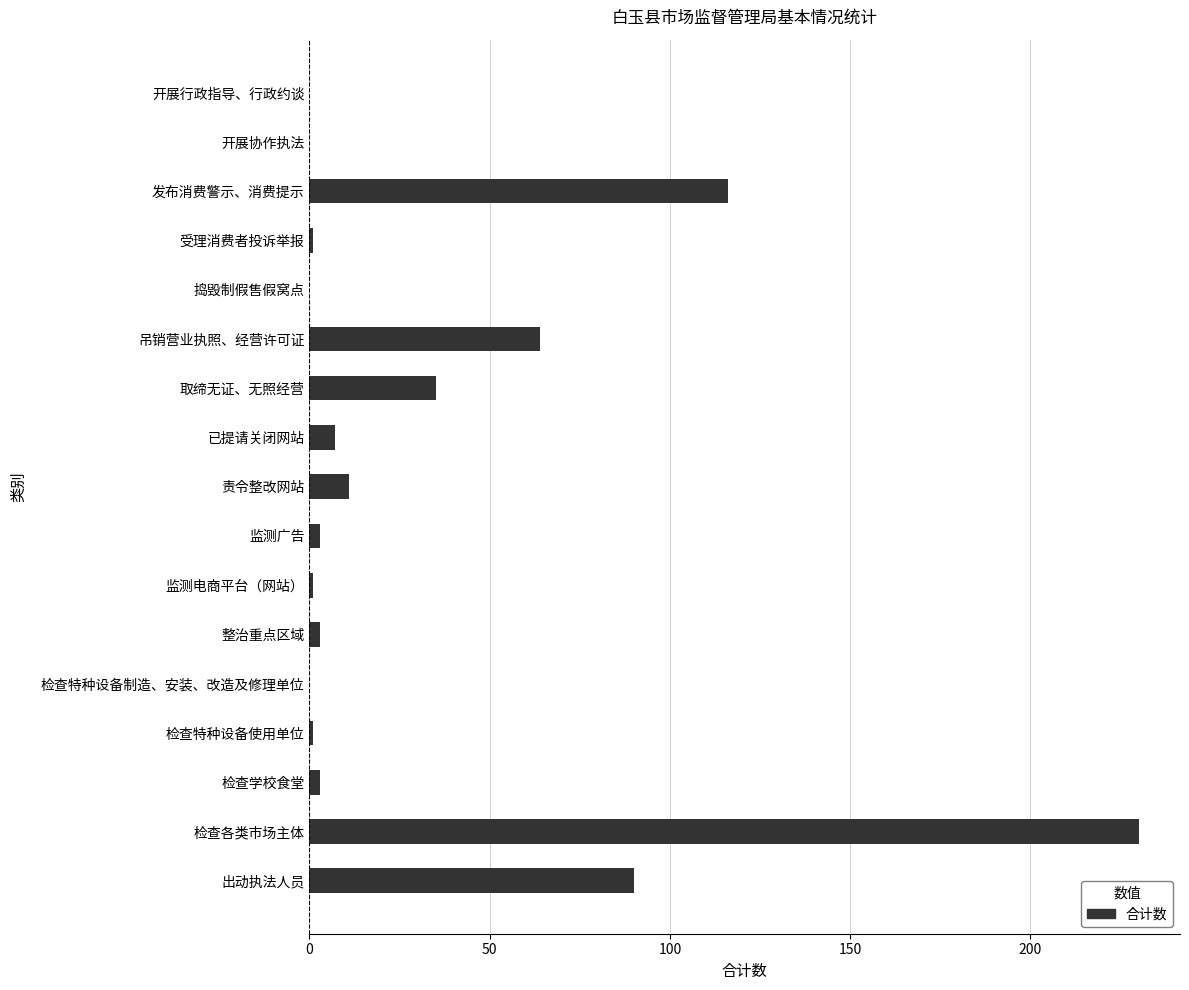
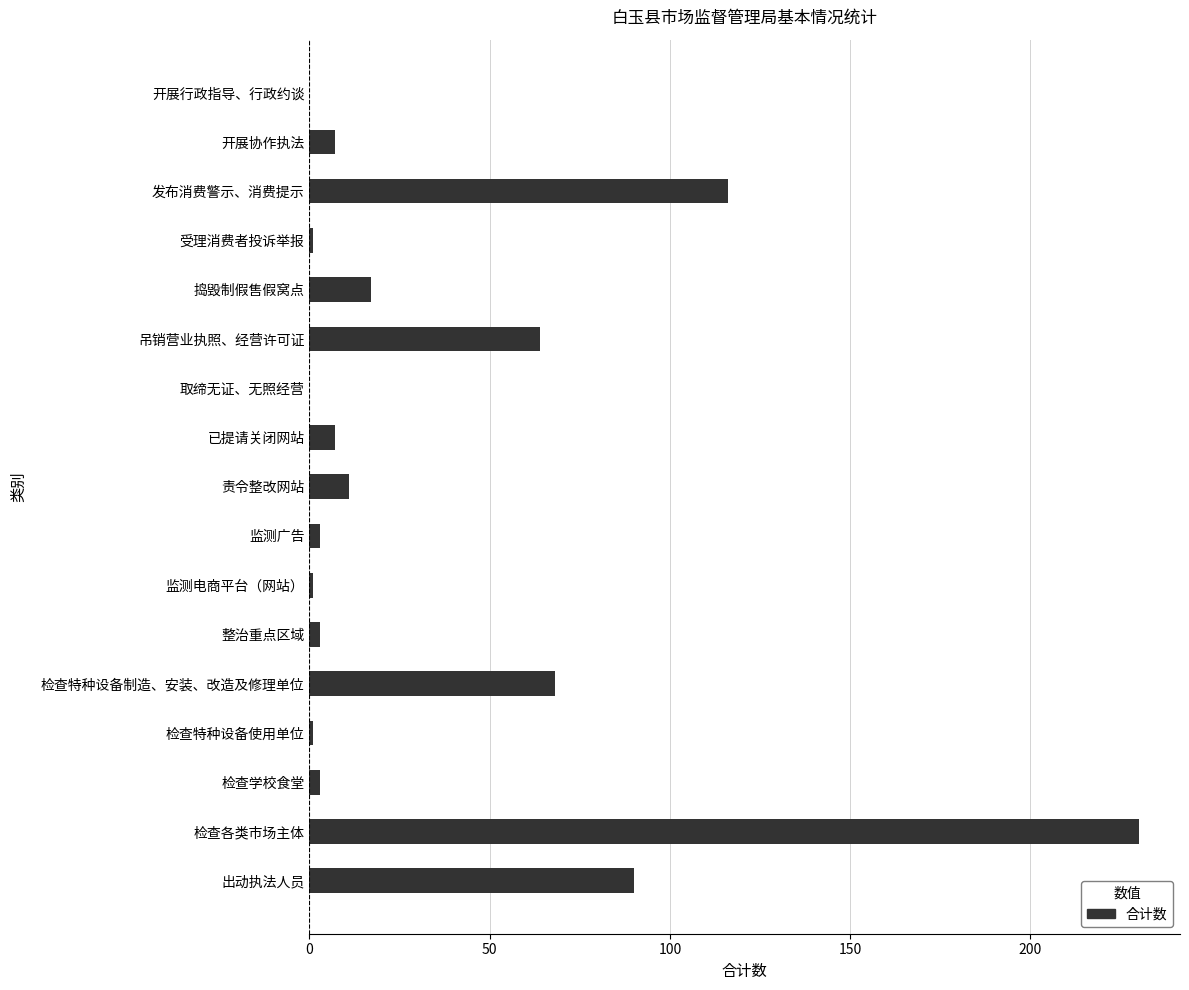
  {
    "开展行政指导、行政约谈": 0,
-   "开展协作执法": 0,
+   "开展协作执法": 7,
    "发布消费警示、消费提示": 116,
    "受理消费者投诉举报": 1,
-   "捣毁制假售假窝点": 0,
+   "捣毁制假售假窝点": 17,
    "吊销营业执照、经营许可证": 64,
-   "取缔无证、无照经营": 35,
+   "取缔无证、无照经营": 0,
    "已提请关闭网站": 7,
    "责令整改网站": 11,
    "监测广告": 3,
    "监测电商平台（网站）": 1,
    "整治重点区域": 3,
-   "检查特种设备制造、安装、改造及修理单位": 0,
+   "检查特种设备制造、安装、改造及修理单位": 68,
    "检查特种设备使用单位": 1,
    "检查学校食堂": 3,
    "检查各类市场主体": 230,
    "出动执法人员": 90
  }
